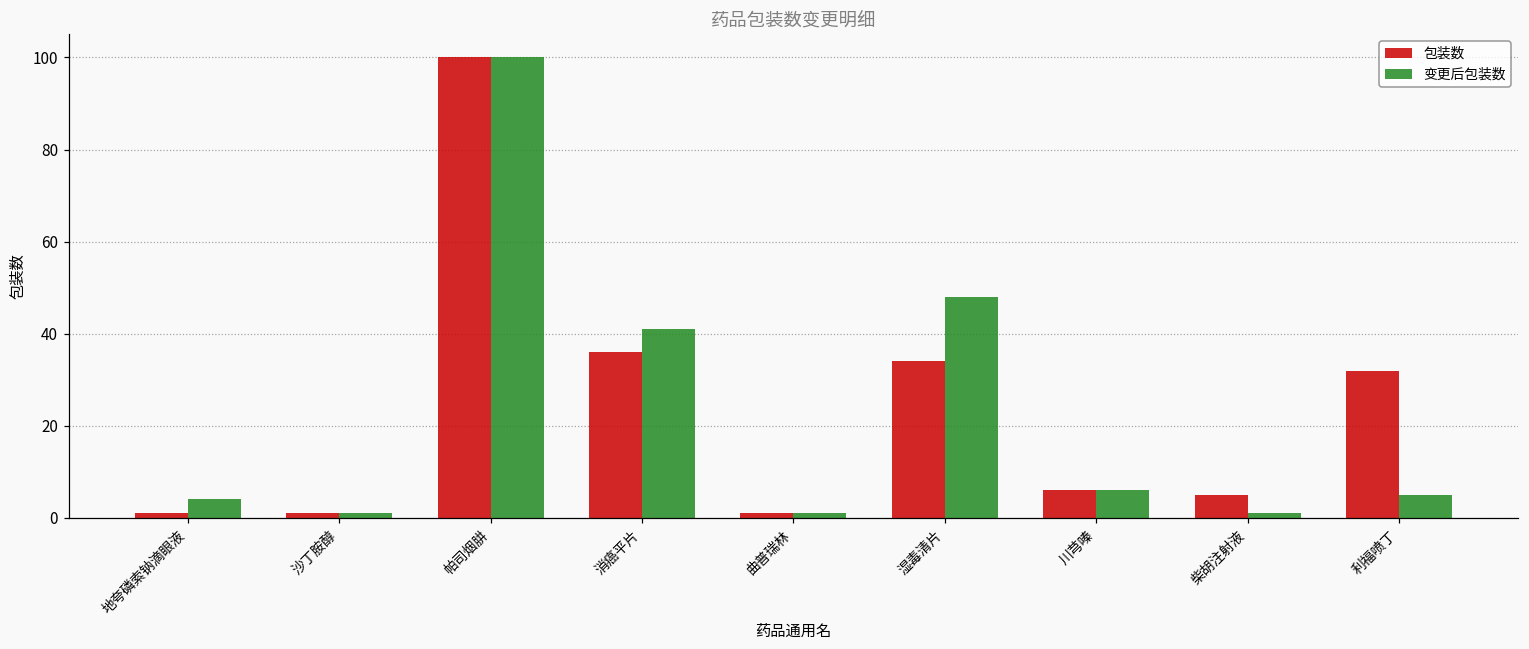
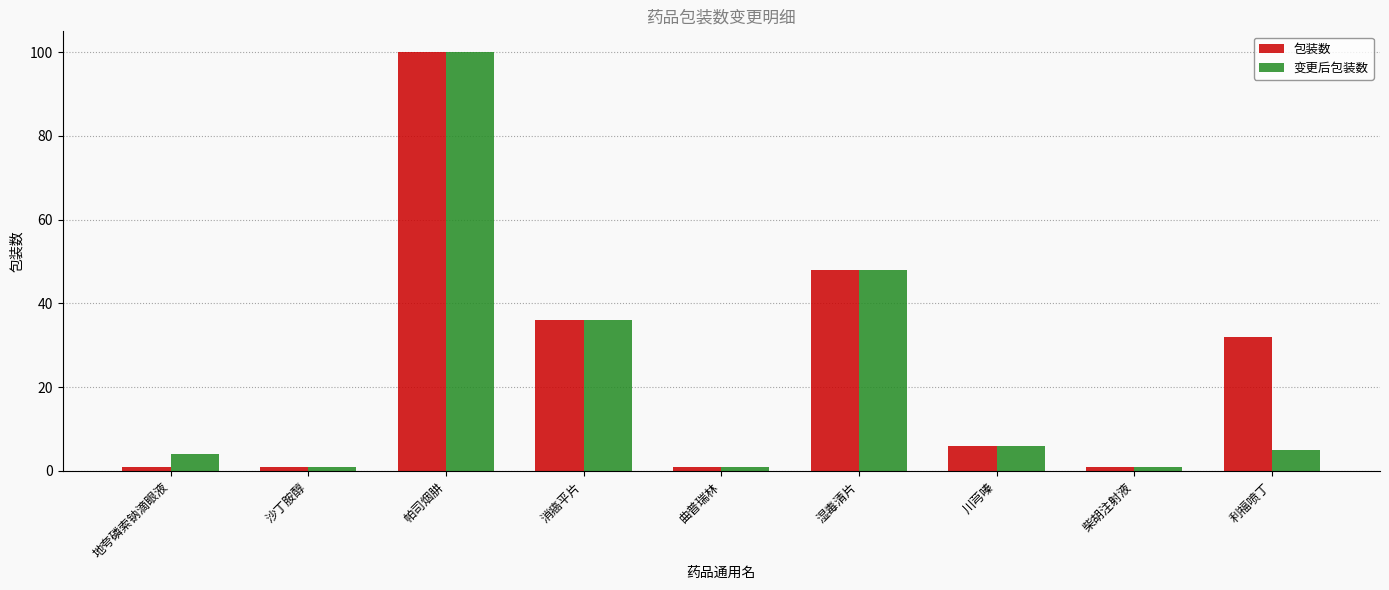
  {
    "包装数": {
      "地夸磷索钠滴眼液": 1,
      "沙丁胺醇": 1,
      "帕司烟肼": 100,
      "消癌平片": 36,
      "曲普瑞林": 1,
-     "湿毒清片": 34,
+     "湿毒清片": 48,
      "川芎嗪": 6,
-     "柴胡注射液": 5,
+     "柴胡注射液": 1,
      "利福喷丁": 32
    },
    "变更后包装数": {
      "地夸磷索钠滴眼液": 4,
      "沙丁胺醇": 1,
      "帕司烟肼": 100,
-     "消癌平片": 41,
+     "消癌平片": 36,
      "曲普瑞林": 1,
      "湿毒清片": 48,
      "川芎嗪": 6,
      "柴胡注射液": 1,
      "利福喷丁": 5
    }
  }
